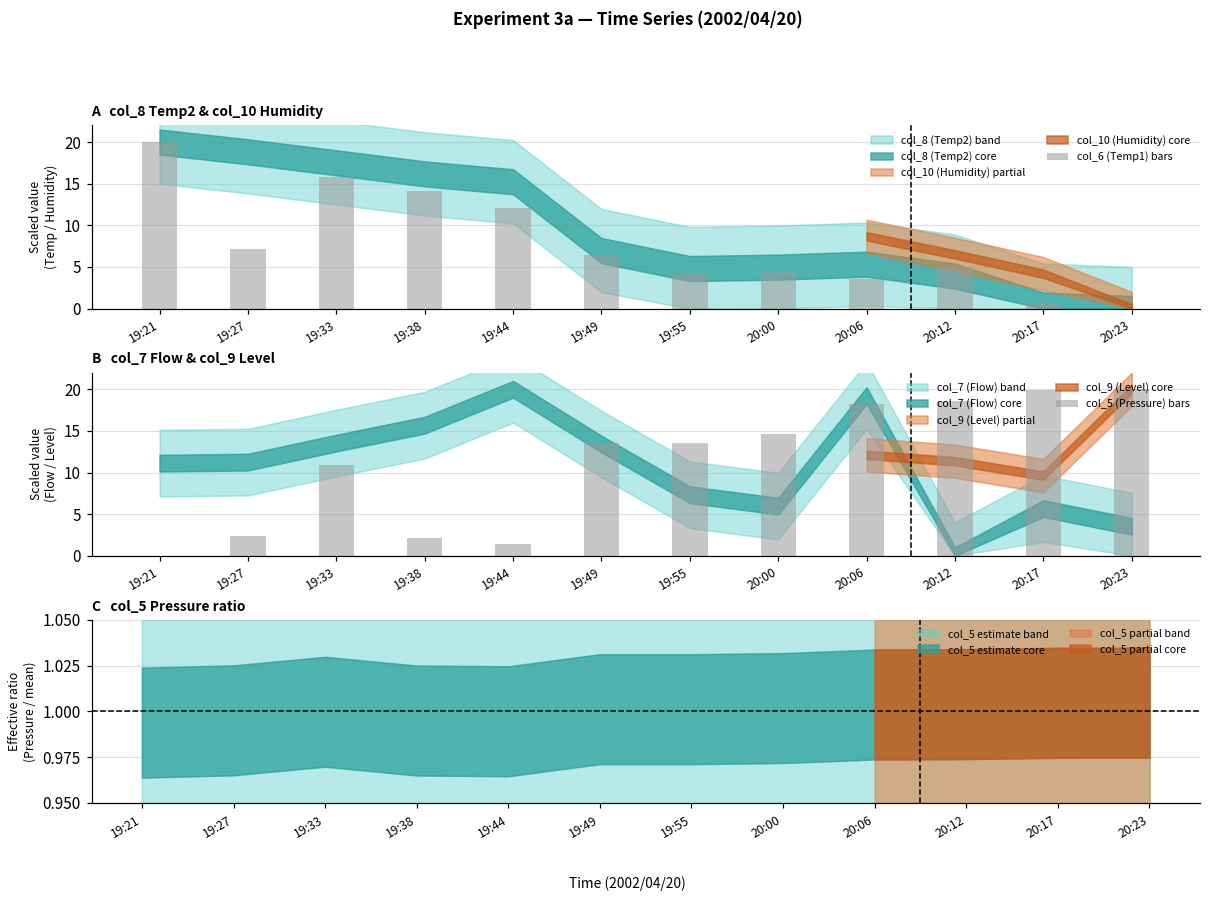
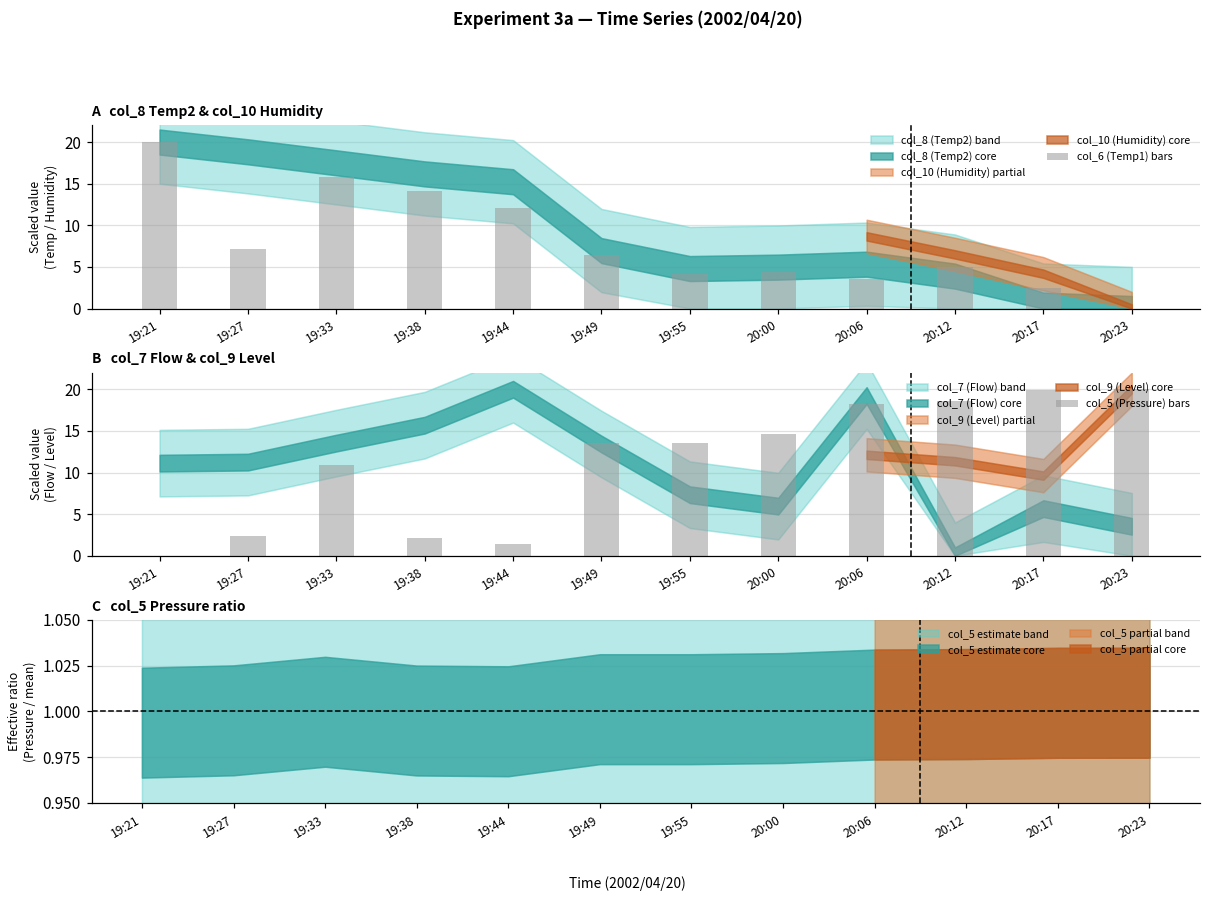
  {
    "A col_8 Temp2 & col_10 Humidity": {
      "col_6 (Temp1) bars": {
        "19:21": 20,
        "19:27": 7,
        "19:33": 16,
        "19:38": 14,
        "19:44": 12,
        "19:49": 6,
        "19:55": 4,
        "20:00": 4,
        "20:06": 4,
        "20:12": 5,
-       "20:17": 1,
+       "20:17": 2,
        "20:23": 0
      },
      "col_8 (Temp2) band": {
        "19:55": 10,
        "20:00": 10,
        "20:12": 9,
        "20:17": 5,
        "20:23": 5
      },
      "col_8 (Temp2) core": {
        "20:17": 2,
        "20:23": 2
      }
    },
    "B col_7 Flow & col_9 Level": {
      "col_5 (Pressure) bars": {
        "19:21": 0,
        "19:27": 2,
        "19:33": 11,
        "19:38": 2,
        "19:44": 1,
        "19:49": 14,
        "19:55": 14,
        "20:00": 15,
        "20:06": 18,
        "20:12": 19,
        "20:17": 20,
        "20:23": 20
      },
      "col_7 (Flow) band": {
        "20:12": 4,
        "20:23": 8
      },
      "col_7 (Flow) core": {
        "20:12": 1
      }
    }
  }
